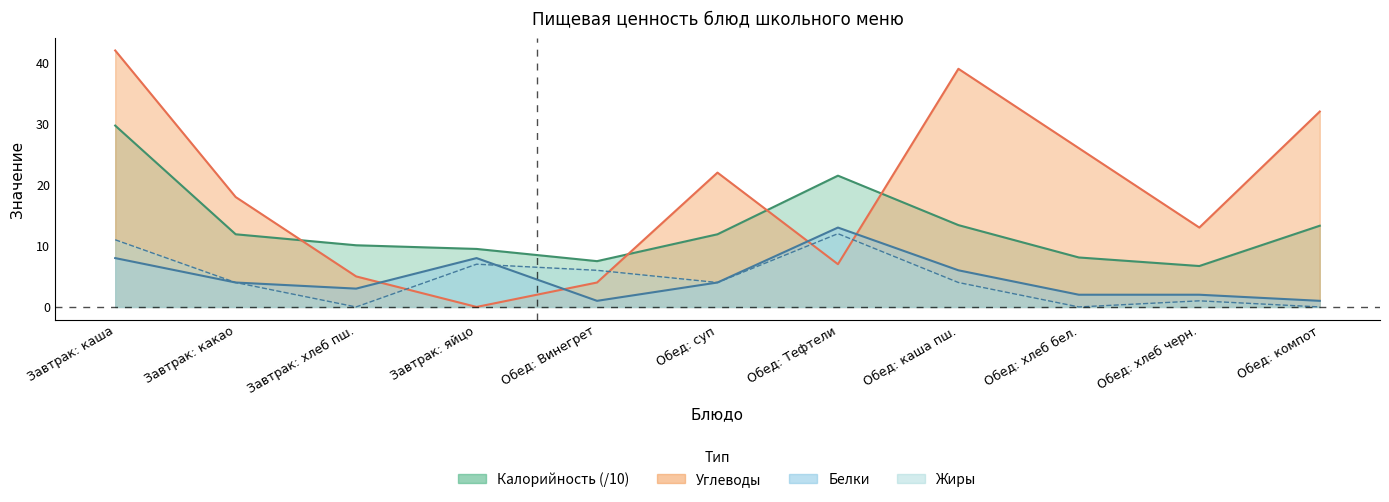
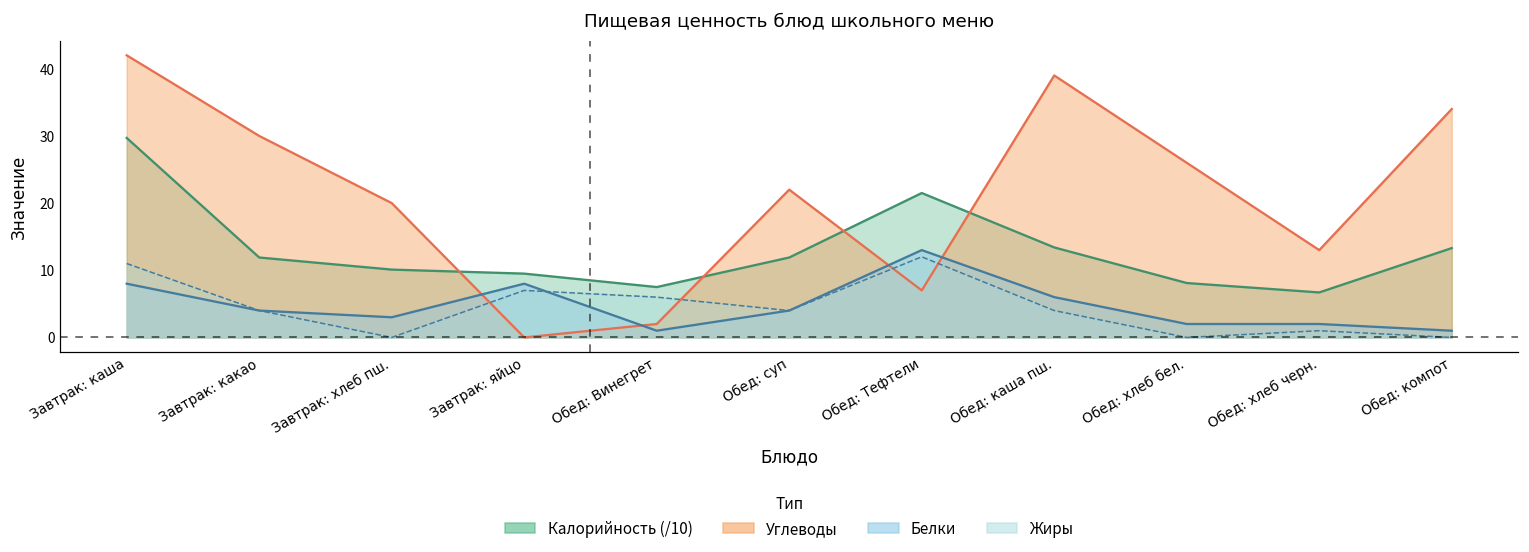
  {
    "Углеводы": {
      "Завтрак: каша": 42,
-     "Завтрак: какао": 18,
-     "Завтрак: хлеб пш.": 5,
+     "Завтрак: какао": 30,
+     "Завтрак: хлеб пш.": 20,
      "Завтрак: яйцо": 0,
-     "Обед: Винегрет": 4,
+     "Обед: Винегрет": 2,
      "Обед: суп": 22,
      "Обед: Тефтели": 7,
      "Обед: каша пш.": 39,
      "Обед: хлеб бел.": 26,
      "Обед: хлеб черн.": 13,
-     "Обед: компот": 32
+     "Обед: компот": 34
    }
  }
